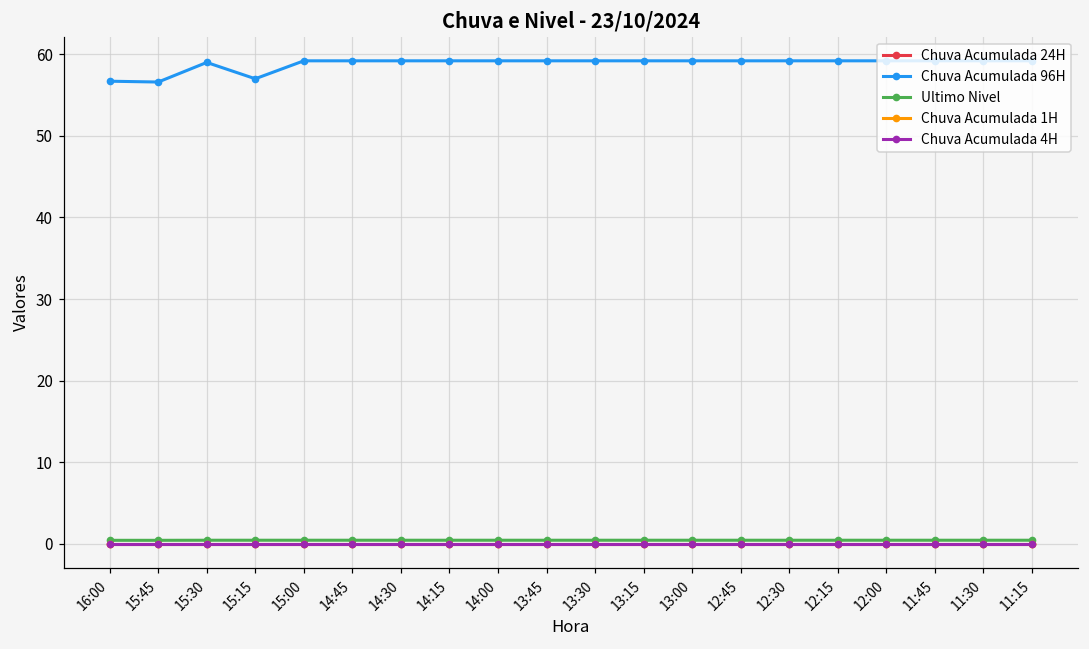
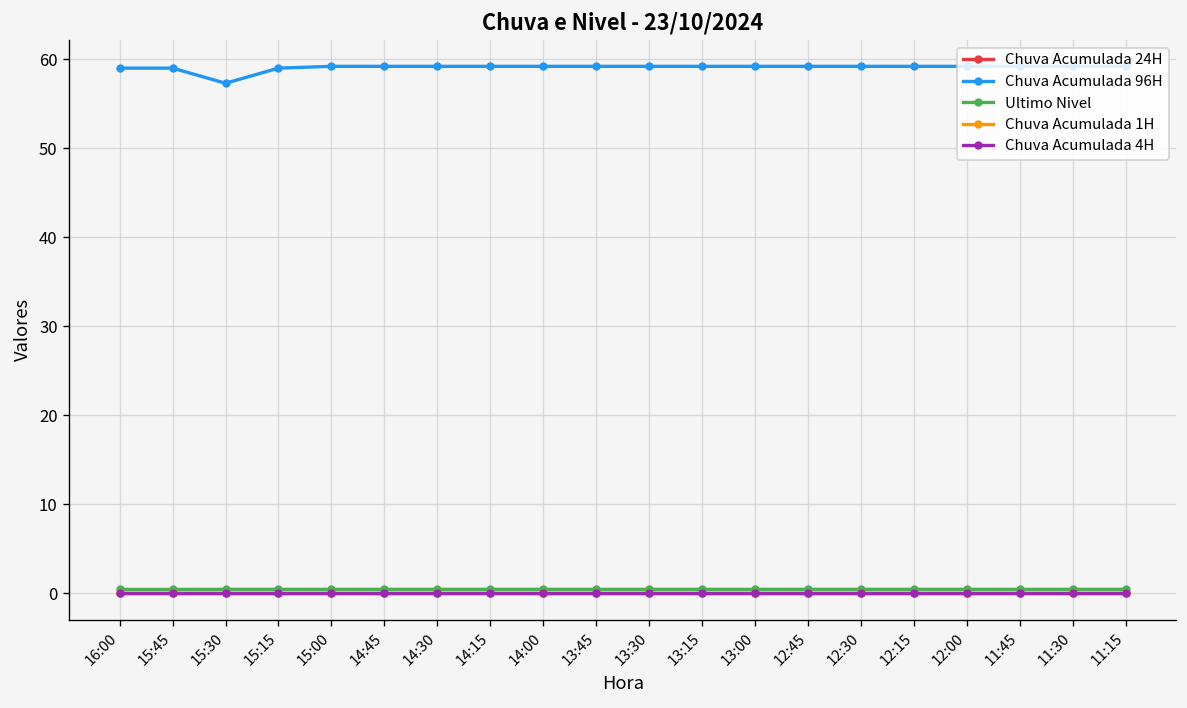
  {
    "Chuva Acumulada 4H": {
      "16:00": 0,
      "15:45": 0,
      "15:30": 0,
      "15:15": 0,
      "15:00": 0,
      "14:45": 0,
      "14:30": 0,
      "14:15": 0,
      "14:00": 0,
      "13:45": 0,
      "13:30": 0,
      "13:15": 0,
      "13:00": 0,
      "12:45": 0,
      "12:30": 0,
      "12:15": 0,
      "12:00": 0,
      "11:45": 0,
      "11:30": 0,
      "11:15": 0
    },
    "Chuva Acumulada 96H": {
-     "16:00": 57,
-     "15:45": 57,
-     "15:30": 59,
-     "15:15": 57,
+     "16:00": 59,
+     "15:45": 59,
+     "15:30": 57,
+     "15:15": 59,
      "15:00": 59,
      "14:45": 59,
      "14:30": 59,
      "14:15": 59,
      "14:00": 59,
      "13:45": 59,
      "13:30": 59,
      "13:15": 59,
      "13:00": 59,
      "12:45": 59,
      "12:30": 59,
      "12:15": 59
    },
    "Ultimo Nivel": {
      "16:00": 0,
      "15:45": 0,
      "15:30": 0,
      "15:15": 0,
      "15:00": 0,
      "14:45": 0,
      "14:30": 0,
      "14:15": 0,
      "14:00": 0,
      "13:45": 0,
      "13:30": 0,
      "13:15": 0,
      "13:00": 0,
      "12:45": 0,
      "12:30": 0,
      "12:15": 0,
      "12:00": 0,
      "11:45": 0,
      "11:30": 0,
      "11:15": 0
    }
  }
